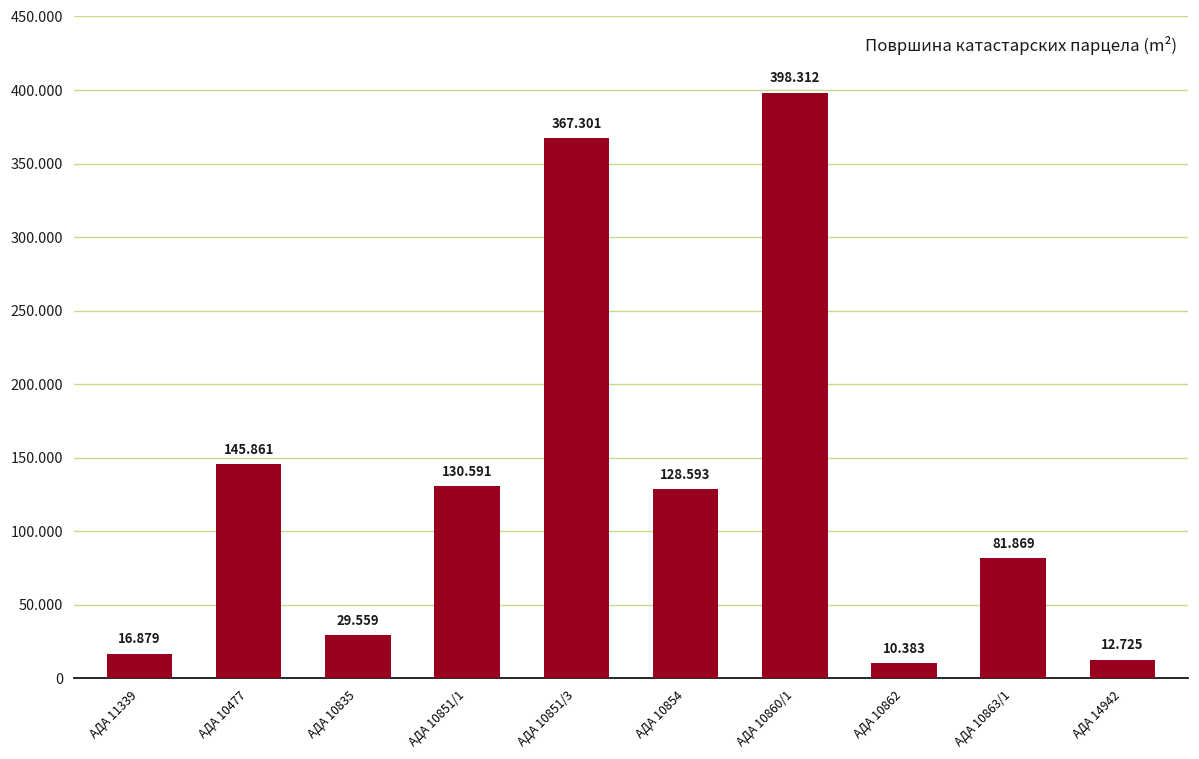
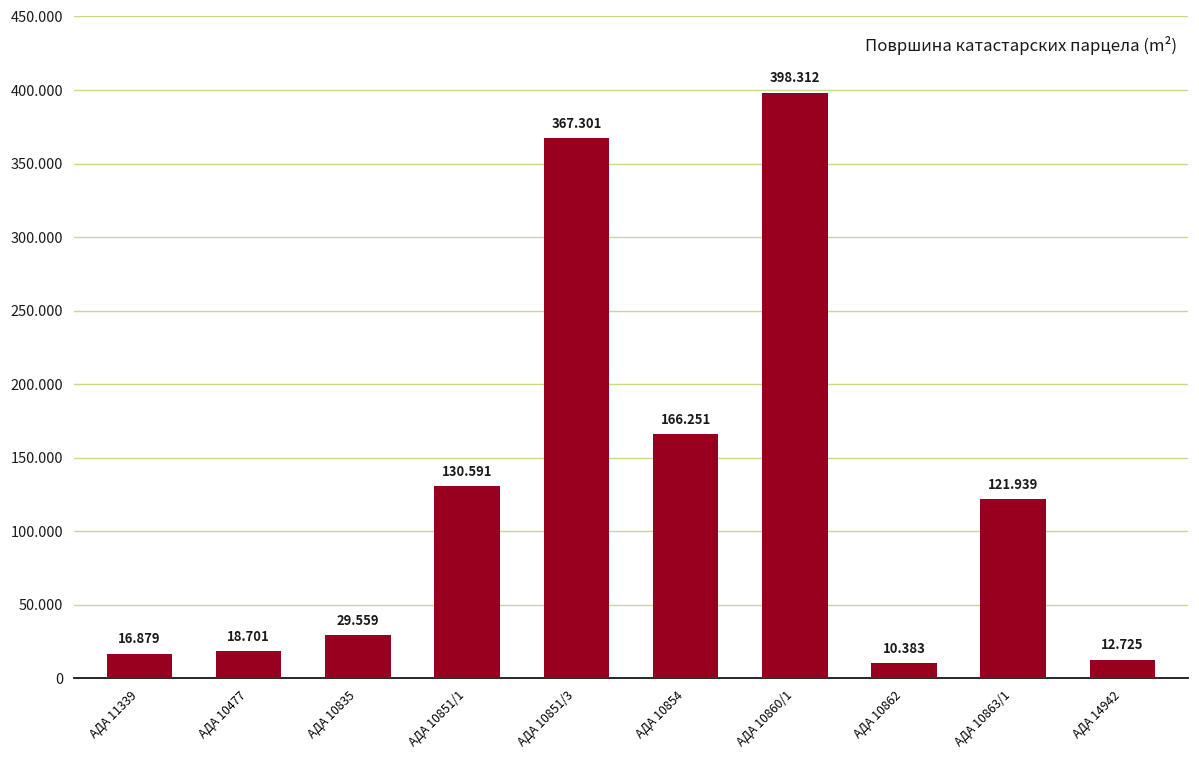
  {
-   "АДА 10477": 145.861,
-   "АДА 10854": 128.593,
-   "АДА 10863/1": 81.869
+   "АДА 10477": 18.701,
+   "АДА 10854": 166.251,
+   "АДА 10863/1": 121.939
  }
